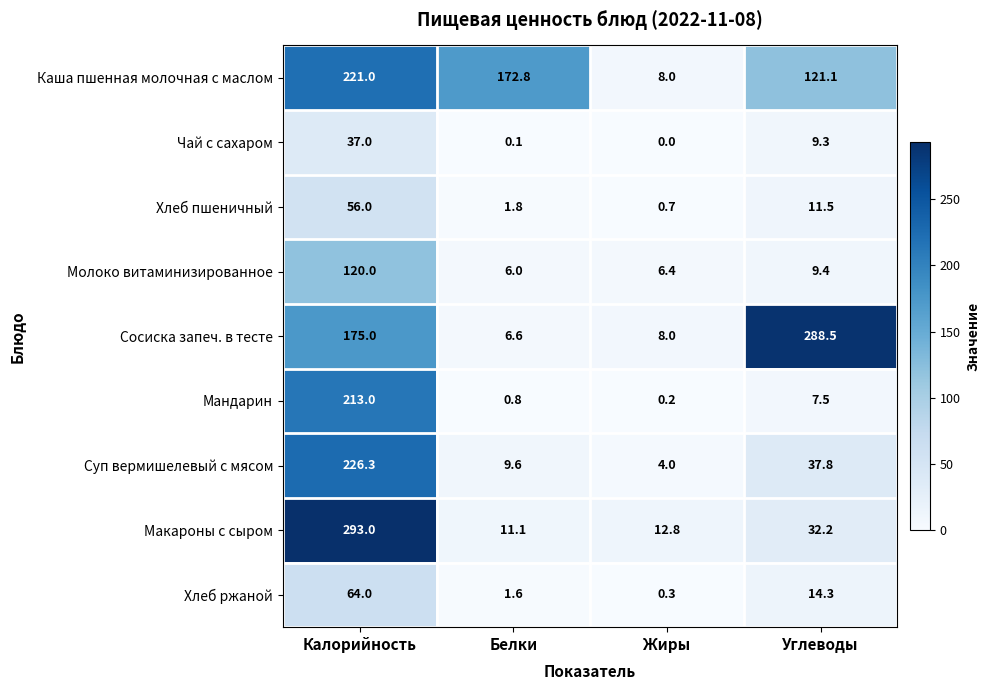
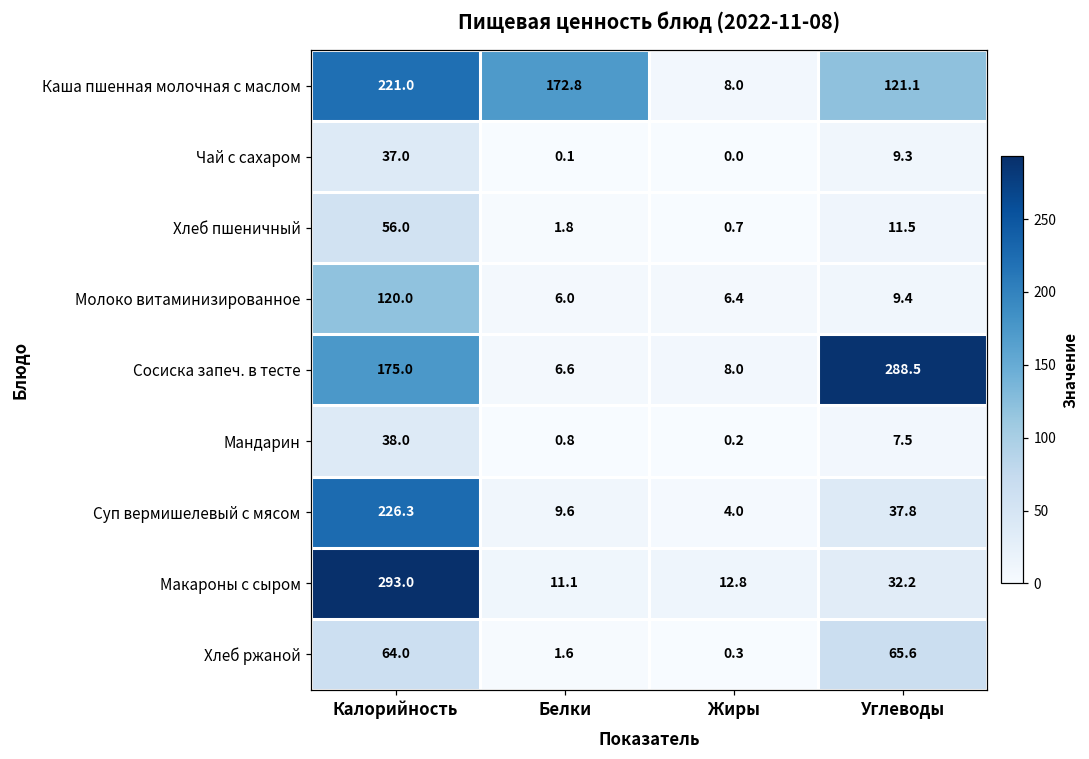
  {
    "Каша пшенная молочная с маслом": {
      "Калорийность": 221.0,
      "Белки": 172.8,
      "Жиры": 8.0,
      "Углеводы": 121.1
    },
    "Чай с сахаром": {
      "Калорийность": 37.0,
      "Белки": 0.1,
      "Жиры": 0.0,
      "Углеводы": 9.3
    },
    "Хлеб пшеничный": {
      "Калорийность": 56.0,
      "Белки": 1.8,
      "Жиры": 0.7,
      "Углеводы": 11.5
    },
    "Молоко витаминизированное": {
      "Калорийность": 120.0,
      "Белки": 6.0,
      "Жиры": 6.4,
      "Углеводы": 9.4
    },
    "Сосиска запеч. в тесте": {
      "Калорийность": 175.0,
      "Белки": 6.6,
      "Жиры": 8.0,
      "Углеводы": 288.5
    },
    "Мандарин": {
-     "Калорийность": 213.0,
+     "Калорийность": 38.0,
      "Белки": 0.8,
      "Жиры": 0.2,
      "Углеводы": 7.5
    },
    "Суп вермишелевый с мясом": {
      "Калорийность": 226.3,
      "Белки": 9.6,
      "Жиры": 4.0,
      "Углеводы": 37.8
    },
    "Макароны с сыром": {
      "Калорийность": 293.0,
      "Белки": 11.1,
      "Жиры": 12.8,
      "Углеводы": 32.2
    },
    "Хлеб ржаной": {
      "Калорийность": 64.0,
      "Белки": 1.6,
      "Жиры": 0.3,
-     "Углеводы": 14.3
+     "Углеводы": 65.6
    }
  }
